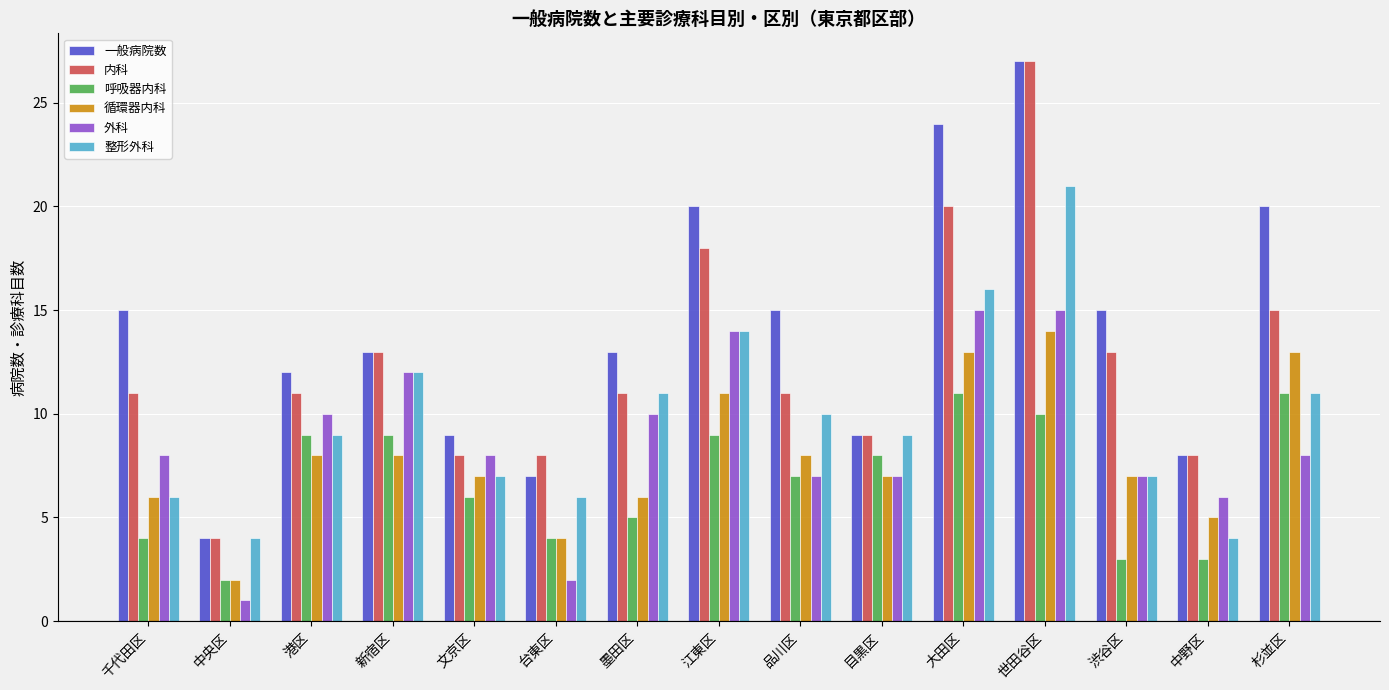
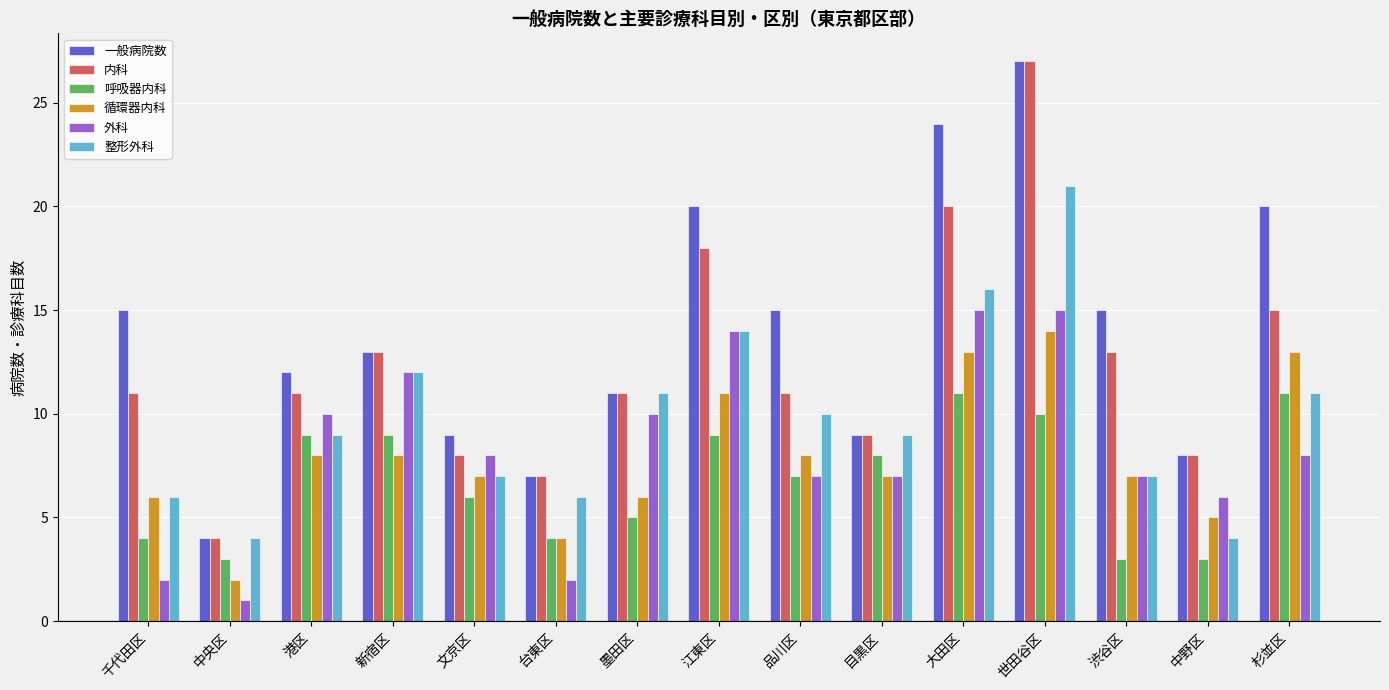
  {
    "一般病院数": {
      "千代田区": 15,
      "中央区": 4,
      "港区": 12,
      "新宿区": 13,
      "文京区": 9,
      "台東区": 7,
-     "墨田区": 13,
+     "墨田区": 11,
      "江東区": 20,
      "品川区": 15,
      "目黒区": 9,
      "大田区": 24,
      "世田谷区": 27,
      "渋谷区": 15,
      "中野区": 8,
      "杉並区": 20
    },
    "内科": {
      "千代田区": 11,
      "中央区": 4,
      "港区": 11,
      "新宿区": 13,
      "文京区": 8,
-     "台東区": 8,
+     "台東区": 7,
      "墨田区": 11,
      "江東区": 18,
      "品川区": 11,
      "目黒区": 9,
      "大田区": 20,
      "世田谷区": 27,
      "渋谷区": 13,
      "中野区": 8,
      "杉並区": 15
    },
    "呼吸器内科": {
      "千代田区": 4,
-     "中央区": 2,
+     "中央区": 3,
      "港区": 9,
      "新宿区": 9,
      "文京区": 6,
      "台東区": 4,
      "墨田区": 5,
      "江東区": 9,
      "品川区": 7,
      "目黒区": 8,
      "大田区": 11,
      "世田谷区": 10,
      "渋谷区": 3,
      "中野区": 3,
      "杉並区": 11
    },
    "循環器内科": {
      "千代田区": 6,
      "中央区": 2,
      "港区": 8,
      "新宿区": 8,
      "文京区": 7,
      "台東区": 4,
      "墨田区": 6,
      "江東区": 11,
      "品川区": 8,
      "目黒区": 7,
      "大田区": 13,
      "世田谷区": 14,
      "渋谷区": 7,
      "中野区": 5,
      "杉並区": 13
    },
    "外科": {
-     "千代田区": 8,
+     "千代田区": 2,
      "中央区": 1,
      "港区": 10,
      "新宿区": 12,
      "文京区": 8,
      "台東区": 2,
      "墨田区": 10,
      "江東区": 14,
      "品川区": 7,
      "目黒区": 7,
      "大田区": 15,
      "世田谷区": 15,
      "渋谷区": 7,
      "中野区": 6,
      "杉並区": 8
    },
    "整形外科": {
      "千代田区": 6,
      "中央区": 4,
      "港区": 9,
      "新宿区": 12,
      "文京区": 7,
      "台東区": 6,
      "墨田区": 11,
      "江東区": 14,
      "品川区": 10,
      "目黒区": 9,
      "大田区": 16,
      "世田谷区": 21,
      "渋谷区": 7,
      "中野区": 4,
      "杉並区": 11
    }
  }
